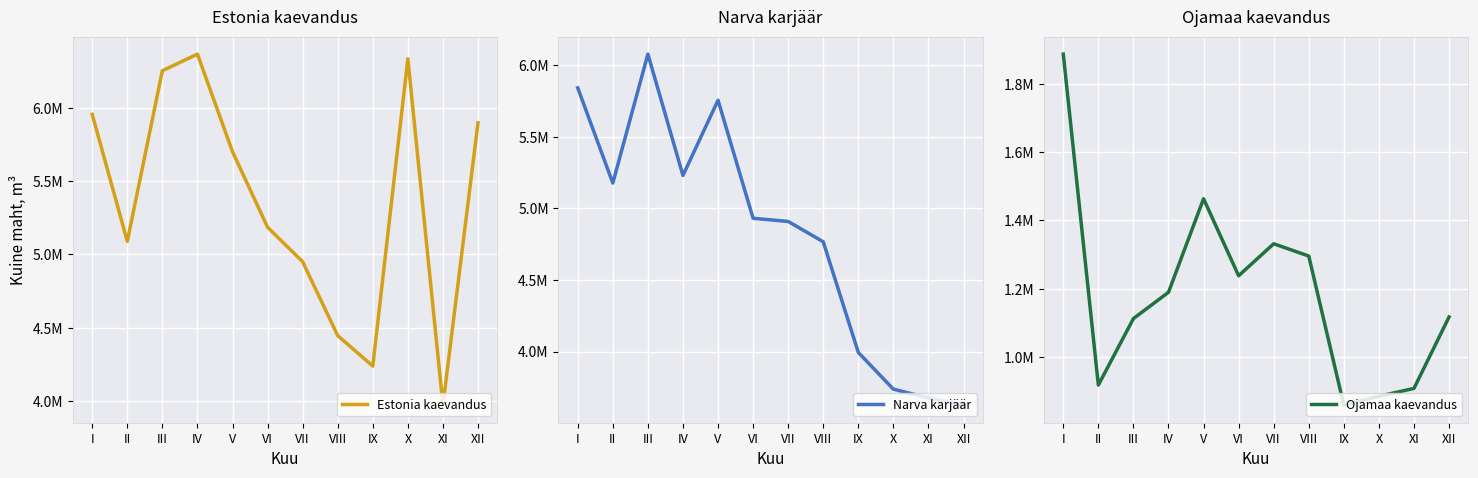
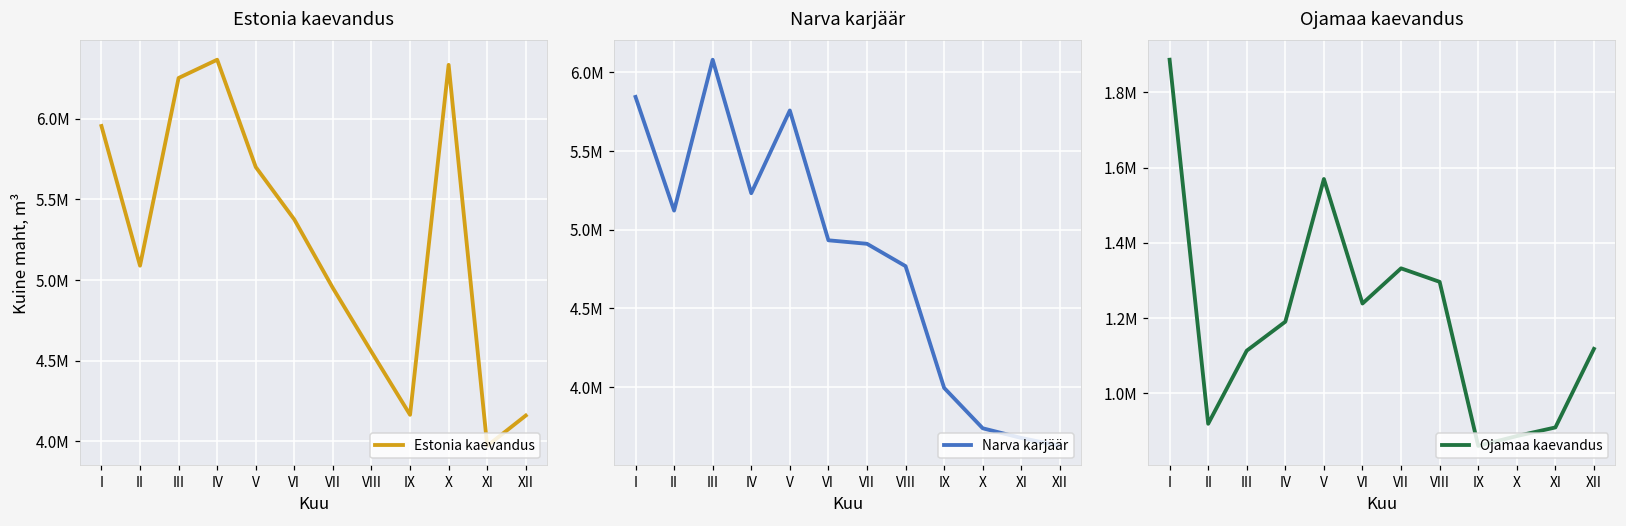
  {
    "Estonia kaevandus": {
      "I": 5960000,
      "II": 5090000,
      "III": 6250000,
      "IV": 6370000,
      "V": 5700000,
-     "VI": 5190000,
+     "VI": 5370000,
      "VII": 4950000,
-     "VIII": 4450000,
-     "IX": 4240000,
+     "VIII": 4550000,
+     "IX": 4160000,
      "X": 6330000,
-     "XII": 5900000
+     "XII": 4160000
    },
    "Narva karjäär": {
      "I": 5840000,
-     "II": 5180000,
+     "II": 5120000,
      "III": 6080000,
      "IV": 5230000,
      "V": 5760000,
      "VI": 4930000,
      "VII": 4910000,
      "VIII": 4770000,
      "IX": 3990000,
      "X": 3740000
    },
    "Ojamaa kaevandus": {
      "I": 1890000,
      "II": 920000,
      "III": 1110000,
      "IV": 1190000,
-     "V": 1460000,
+     "V": 1570000,
      "VI": 1240000,
      "VII": 1330000,
      "VIII": 1300000,
      "XI": 910000,
      "XII": 1120000
    }
  }
